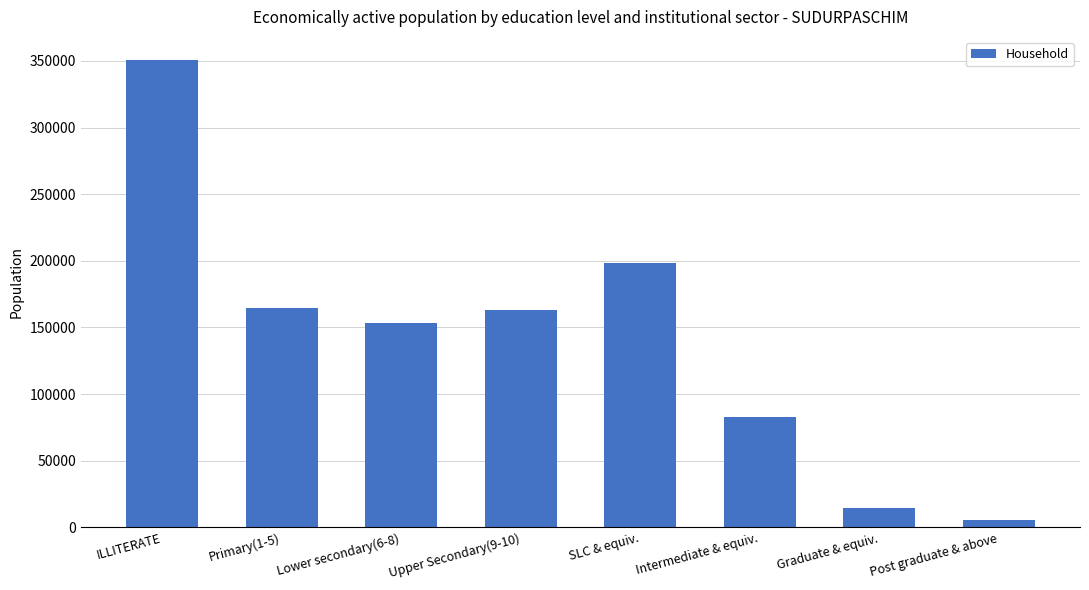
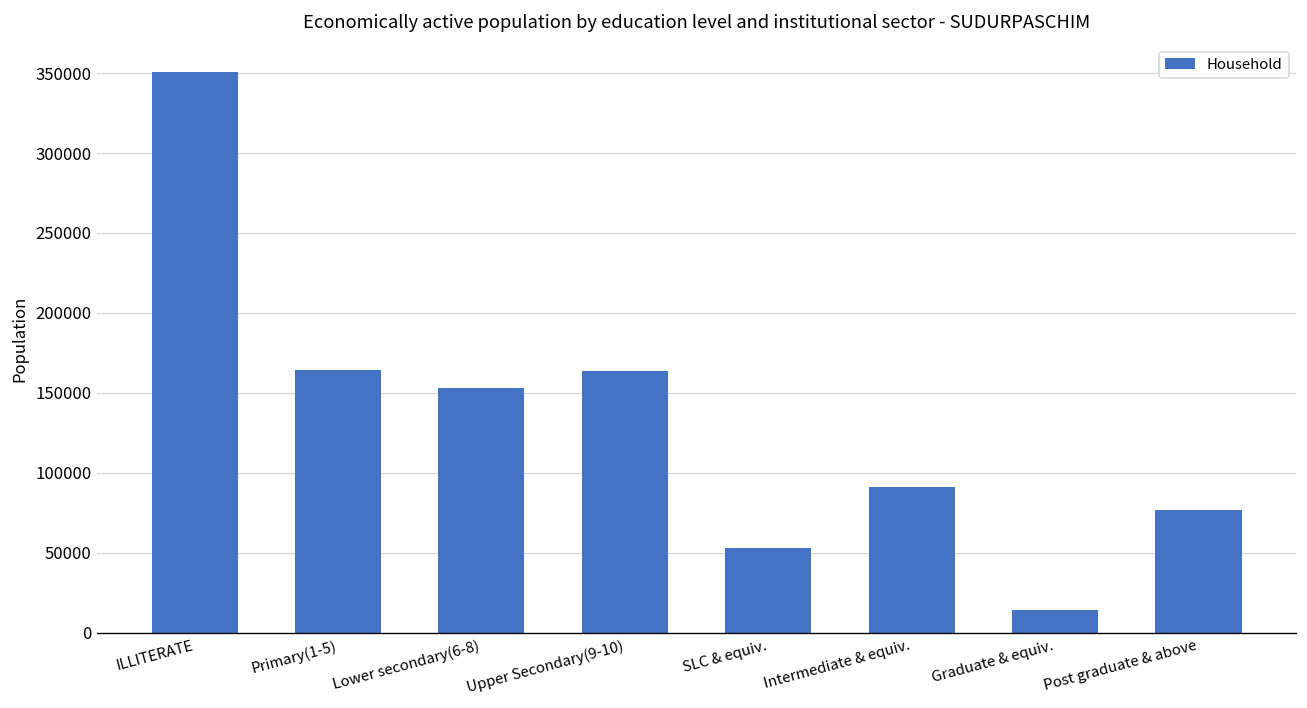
  {
    "ILLITERATE": 350000,
    "Primary(1-5)": 164000,
    "Lower secondary(6-8)": 153000,
    "Upper Secondary(9-10)": 163000,
-   "SLC & equiv.": 199000,
-   "Intermediate & equiv.": 83000,
+   "SLC & equiv.": 53000,
+   "Intermediate & equiv.": 91000,
    "Graduate & equiv.": 15000,
-   "Post graduate & above": 5000
+   "Post graduate & above": 77000
  }
